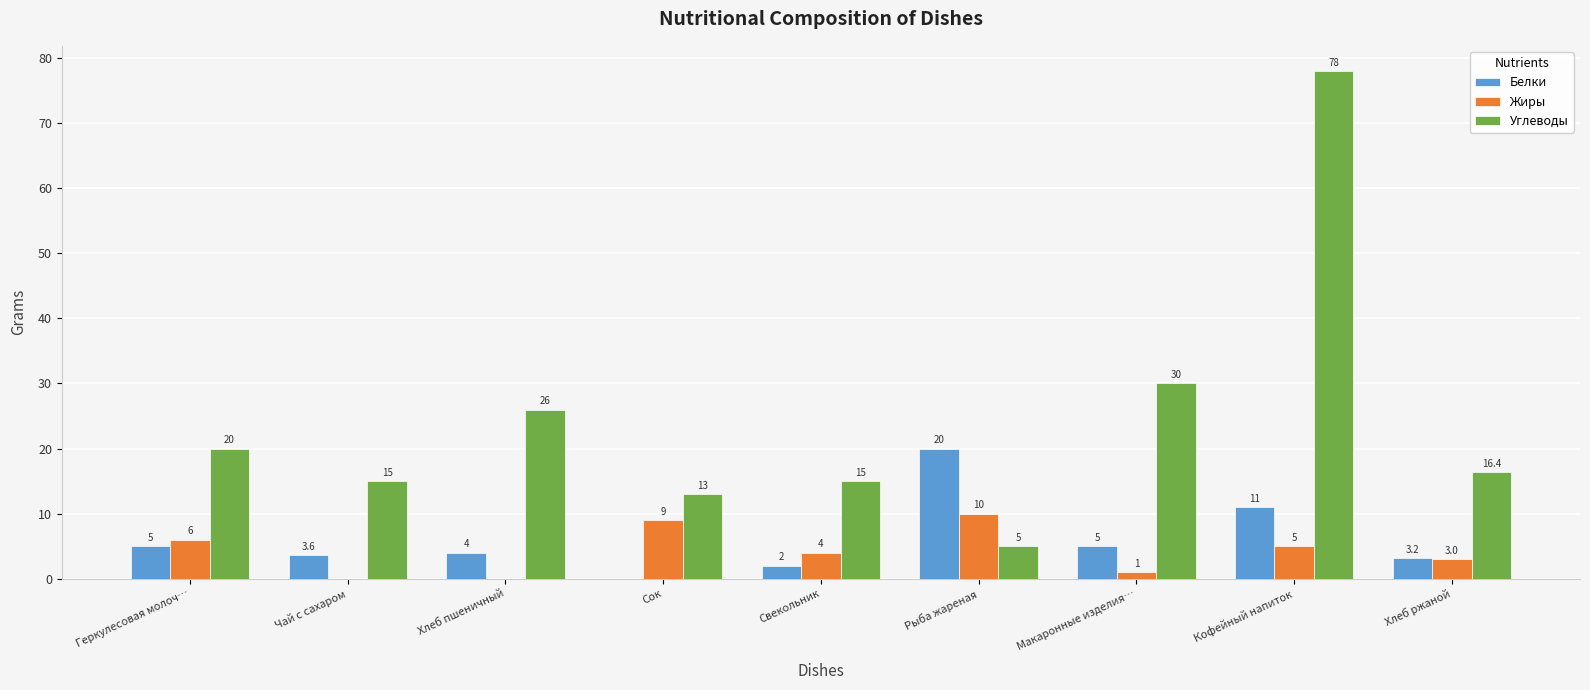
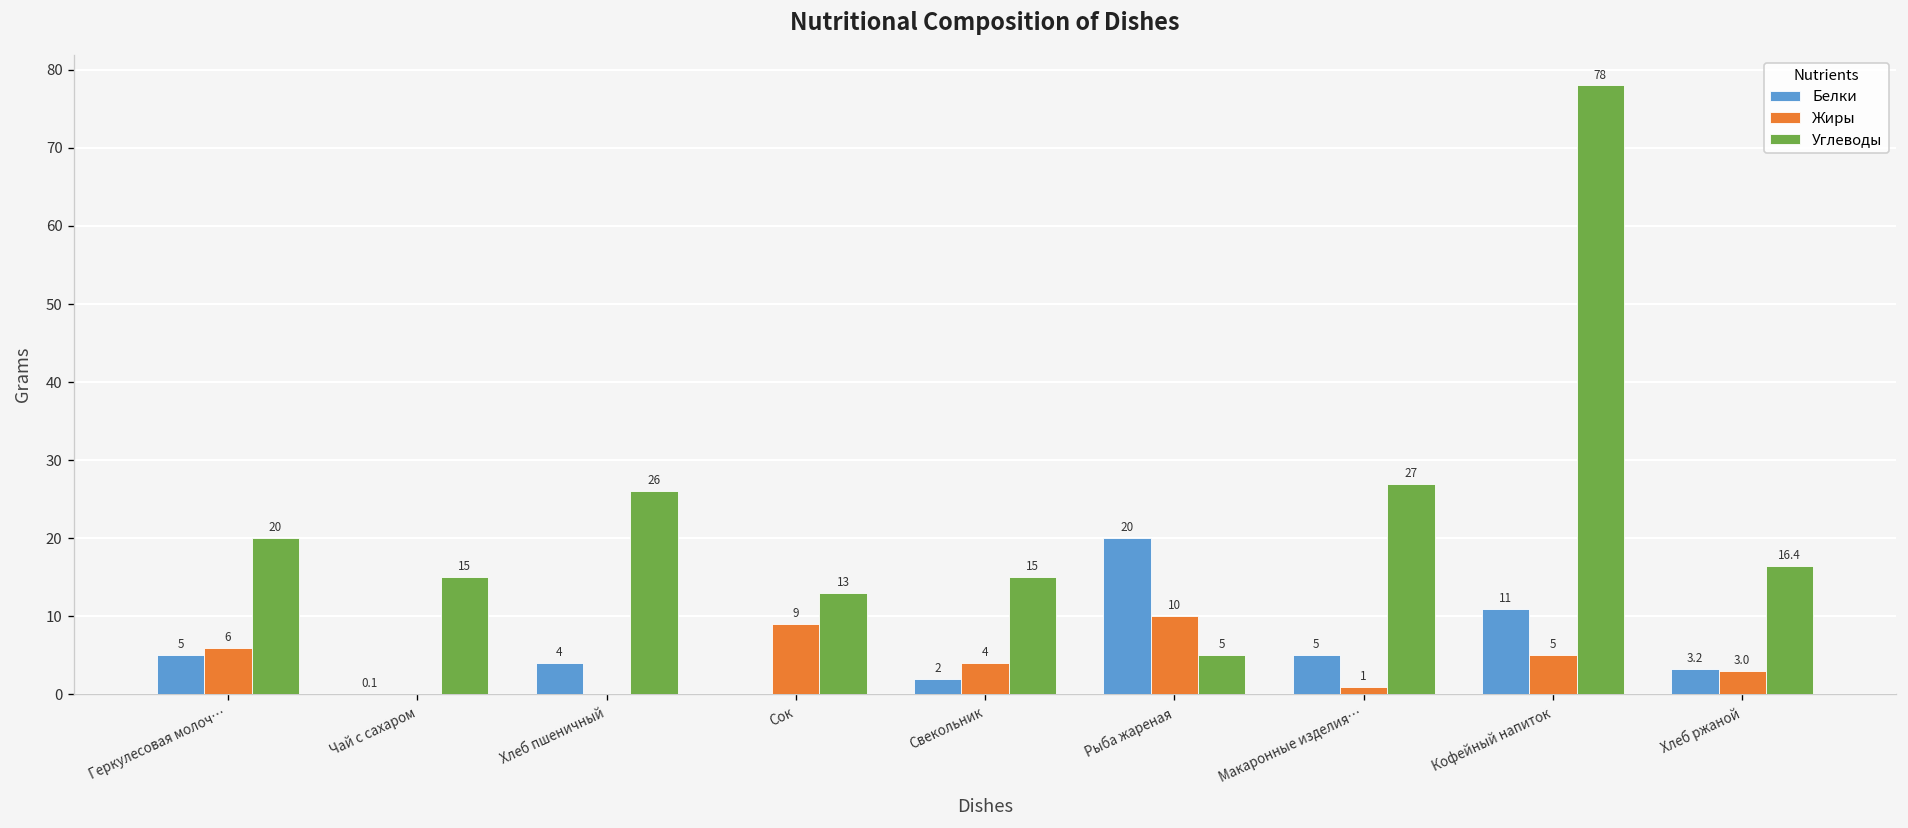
  {
    "Белки": {
      "Геркулесовая молоч…": 5,
-     "Чай с сахаром": 3.6,
+     "Чай с сахаром": 0.1,
      "Хлеб пшеничный": 4,
      "Свекольник": 2,
      "Рыба жареная": 20,
      "Макаронные изделия…": 5,
      "Кофейный напиток": 11,
      "Хлеб ржаной": 3.2
    },
    "Жиры": {
      "Геркулесовая молоч…": 6,
      "Сок": 9,
      "Свекольник": 4,
      "Рыба жареная": 10,
      "Макаронные изделия…": 1,
      "Кофейный напиток": 5,
      "Хлеб ржаной": 3.0
    },
    "Углеводы": {
      "Геркулесовая молоч…": 20,
      "Чай с сахаром": 15,
      "Хлеб пшеничный": 26,
      "Сок": 13,
      "Свекольник": 15,
      "Рыба жареная": 5,
-     "Макаронные изделия…": 30,
+     "Макаронные изделия…": 27,
      "Кофейный напиток": 78,
      "Хлеб ржаной": 16.4
    }
  }
